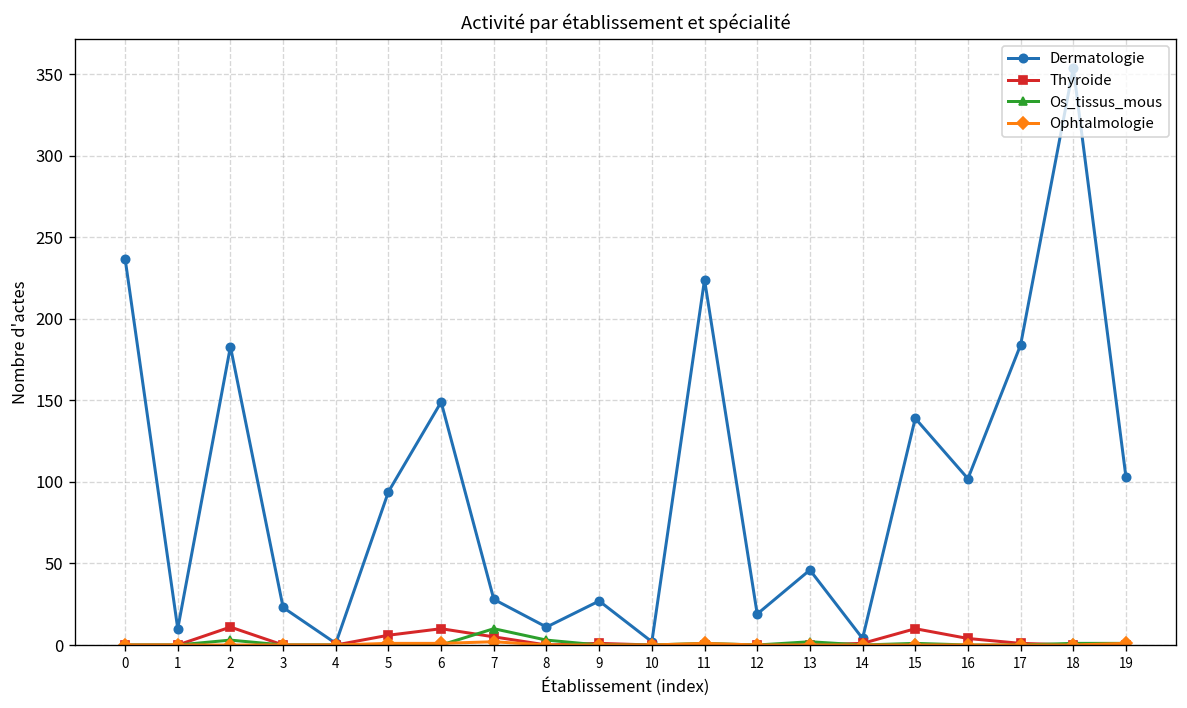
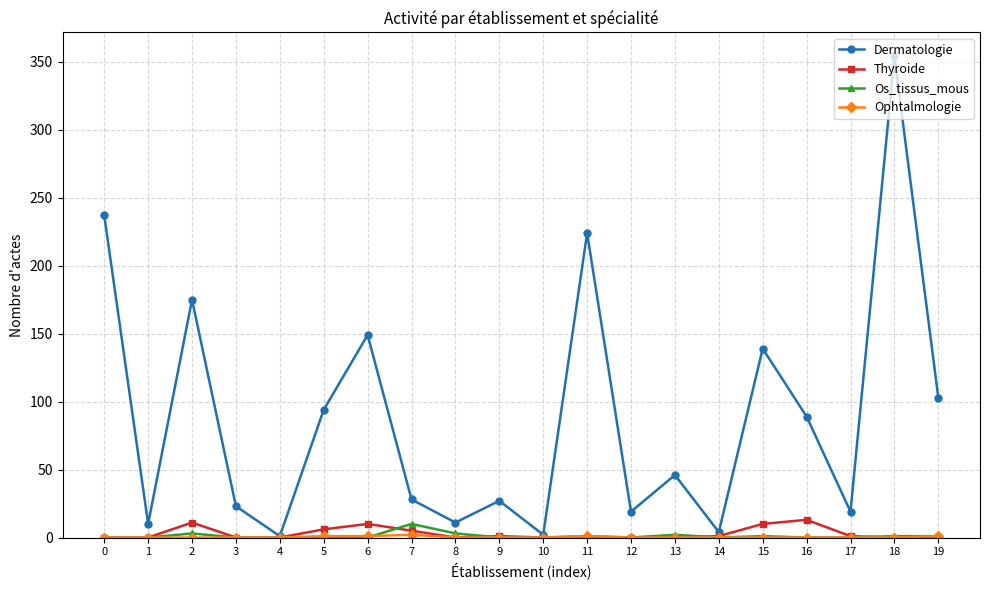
  {
    "Dermatologie": {
      "0": 237,
      "1": 10,
-     "2": 183,
+     "2": 175,
      "3": 23,
      "5": 94,
      "6": 149,
      "7": 28,
      "8": 11,
      "9": 27,
      "10": 2,
      "11": 224,
      "12": 19,
      "13": 46,
      "14": 4,
      "15": 139,
-     "16": 102,
-     "17": 184,
+     "16": 89,
+     "17": 19,
      "19": 103
    },
    "Thyroide": {
      "2": 11,
      "5": 6,
      "6": 10,
      "7": 5,
      "15": 10,
-     "16": 4
+     "16": 13
    },
    "Os_tissus_mous": {
      "2": 3,
      "7": 10,
      "8": 3,
      "13": 2
    },
    "Ophtalmologie": {
      "2": 0,
      "7": 2
    }
  }
